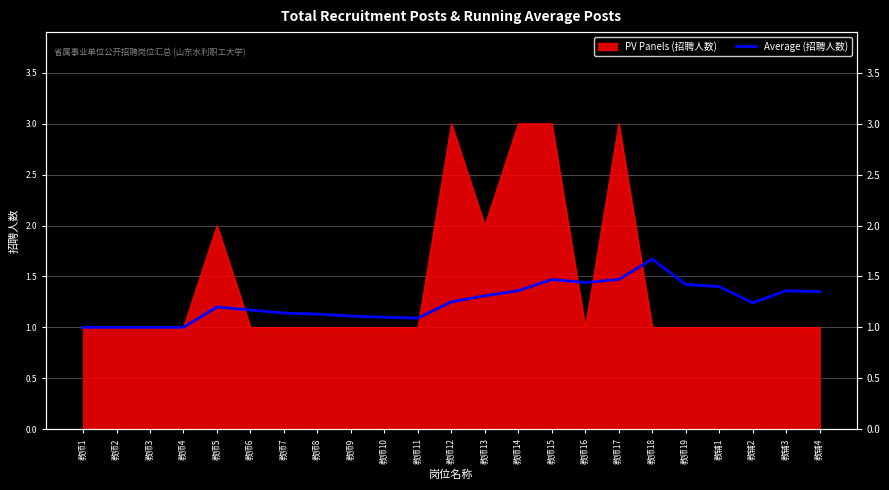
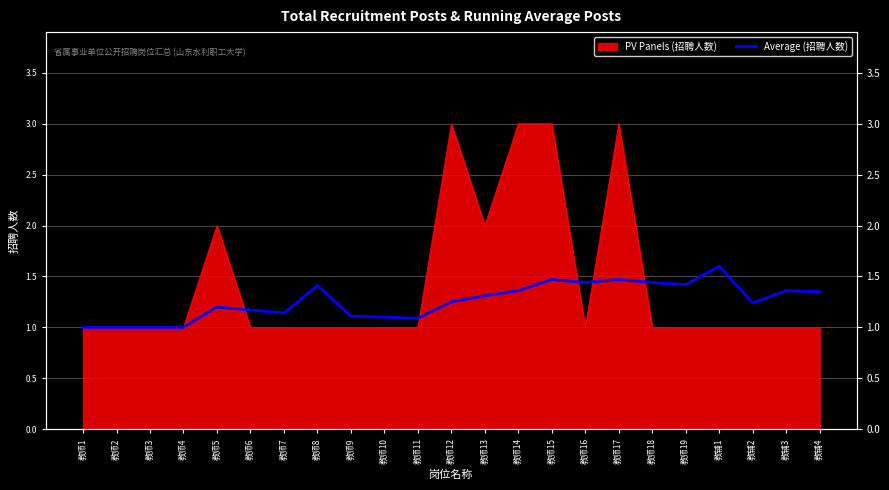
  {
    "PV Panels (招聘人数)": {
      "教师5": 2.00,
      "教师6": 1.00,
      "教师7": 1.00,
      "教师8": 1.00,
      "教师9": 1.00,
      "教师10": 1.00,
      "教师11": 1.00,
      "教师12": 3.00,
      "教师13": 2.00,
      "教师14": 3.00,
      "教师15": 3.00,
      "教师16": 1.00,
      "教师17": 3.00,
      "教师18": 1.00,
      "教师19": 1.00,
      "教辅1": 1.00,
      "教辅2": 1.00,
      "教辅3": 1.00,
      "教辅4": 1.00
    },
    "Average (招聘人数)": {
      "教师5": 1.20,
      "教师6": 1.17,
      "教师7": 1.14,
-     "教师8": 1.13,
+     "教师8": 1.41,
      "教师9": 1.11,
      "教师10": 1.10,
      "教师11": 1.09,
      "教师12": 1.25,
      "教师13": 1.31,
      "教师14": 1.36,
      "教师15": 1.47,
      "教师16": 1.44,
      "教师17": 1.47,
-     "教师18": 1.67,
+     "教师18": 1.44,
      "教师19": 1.42,
-     "教辅1": 1.4,
+     "教辅1": 1.6,
      "教辅2": 1.24,
      "教辅3": 1.36,
      "教辅4": 1.35
    }
  }
